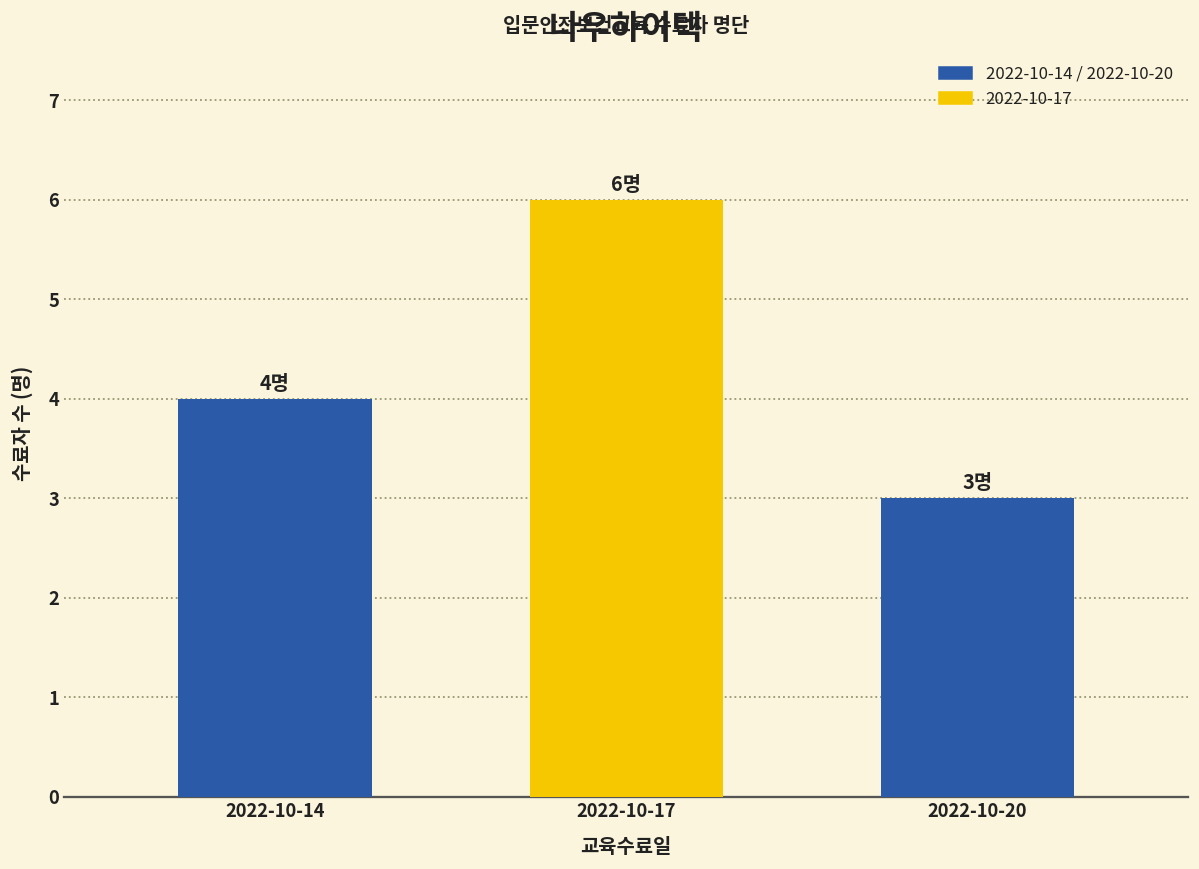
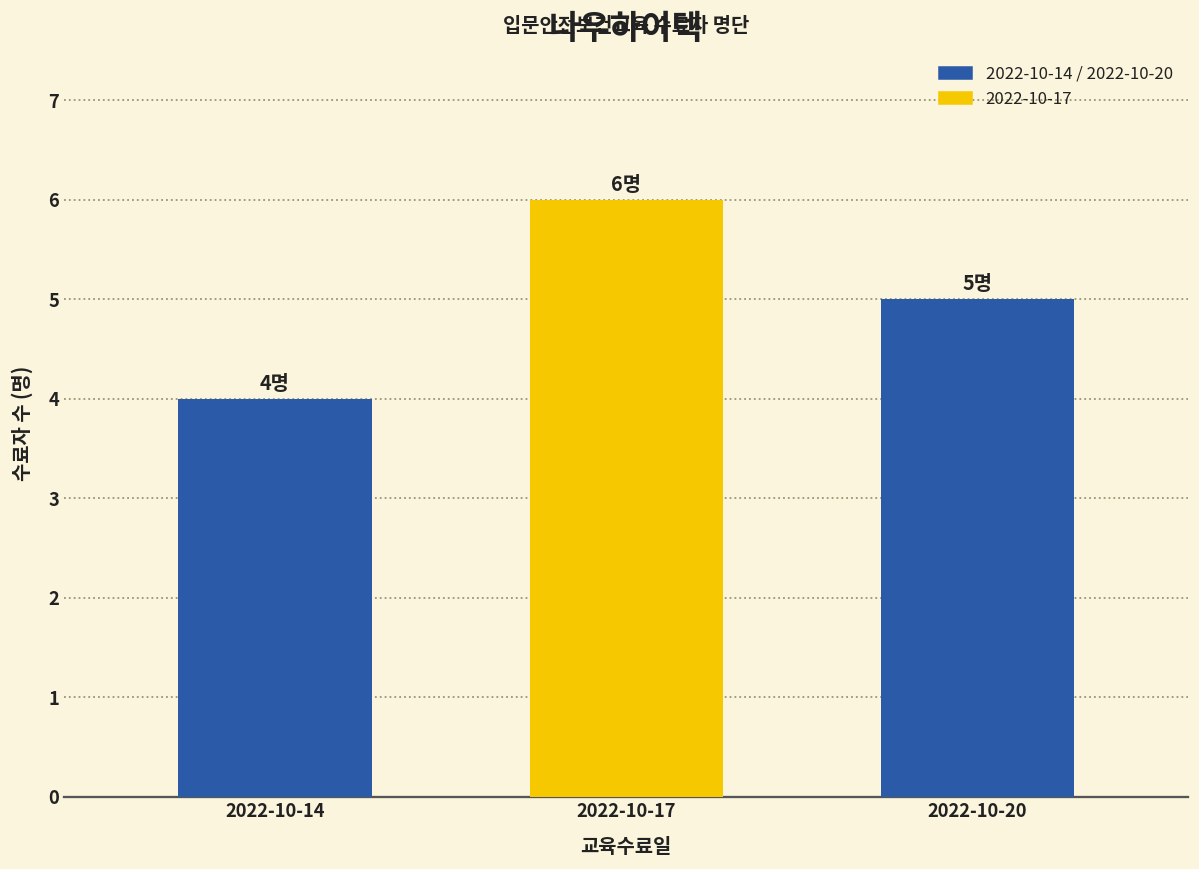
  {
    "2022-10-14": "4명",
    "2022-10-17": "6명",
-   "2022-10-20": "3명"
+   "2022-10-20": "5명"
  }
